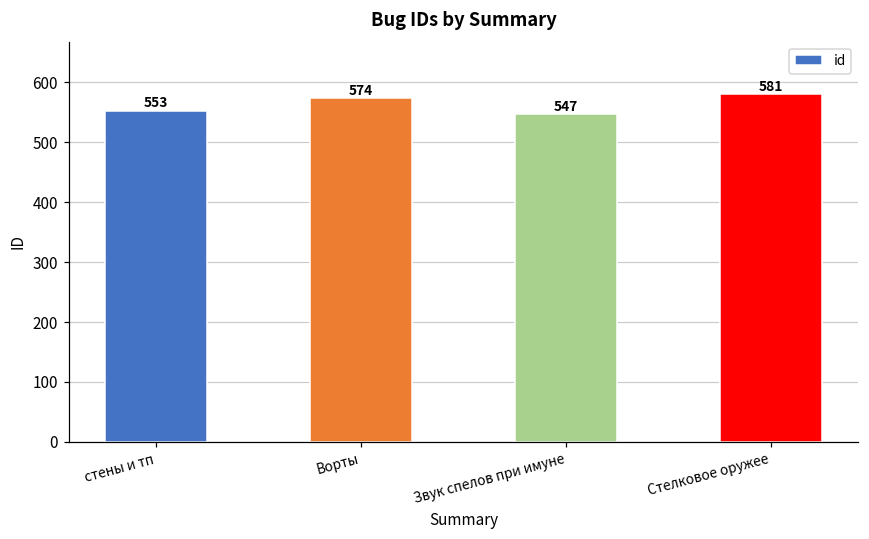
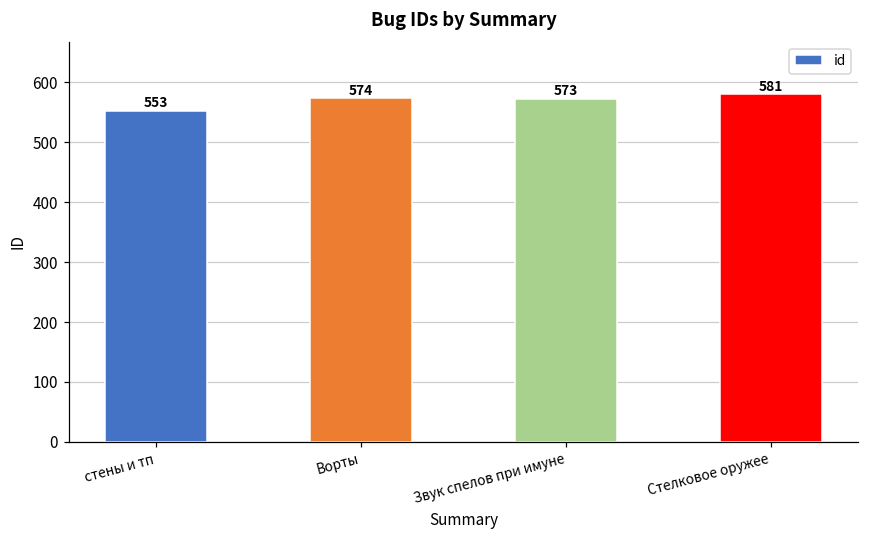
  {
    "стены и тп": 553,
    "Ворты": 574,
-   "Звук спелов при имуне": 547,
+   "Звук спелов при имуне": 573,
    "Стелковое оружее": 581
  }
